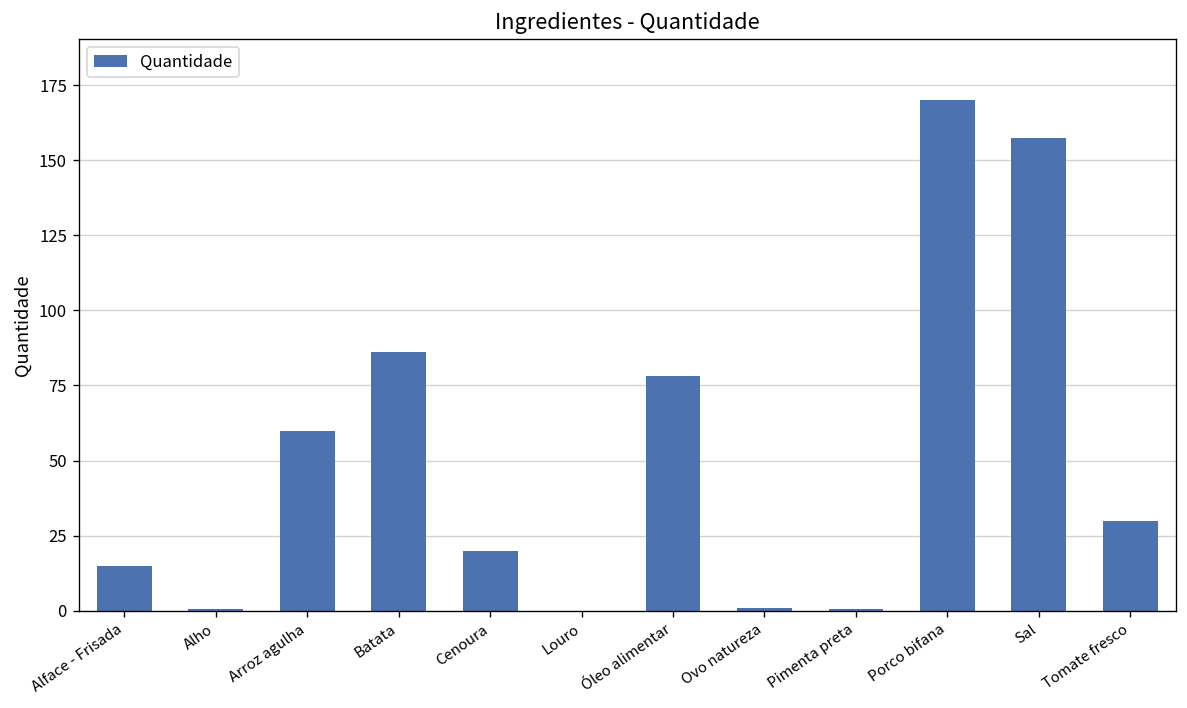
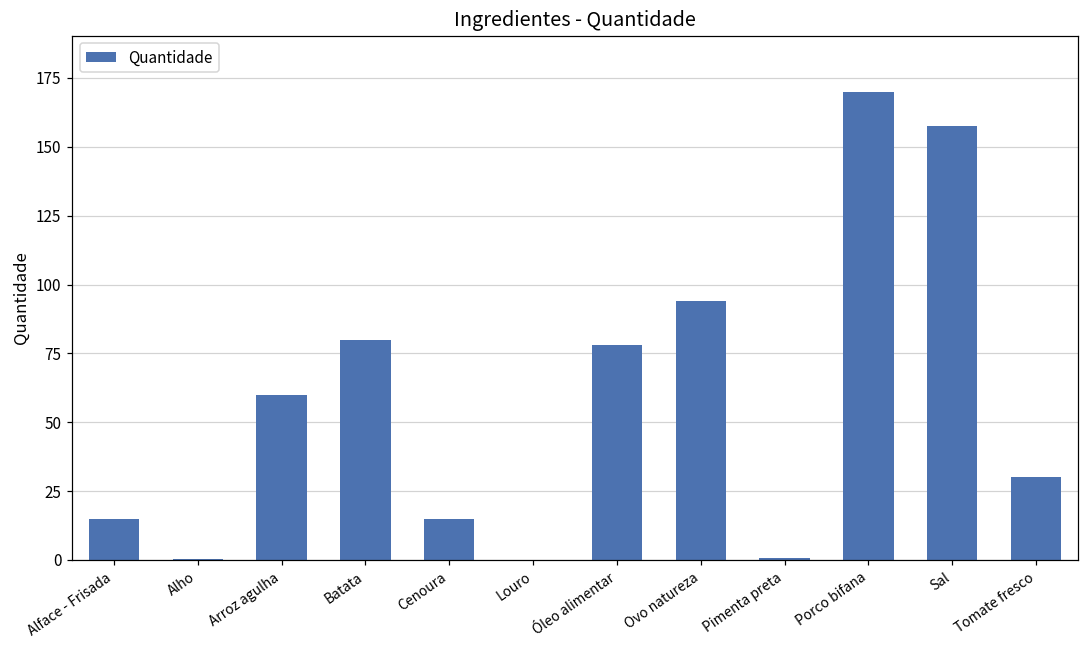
  {
    "Alface - Frisada": 15,
    "Arroz agulha": 60,
-   "Batata": 86,
-   "Cenoura": 20,
+   "Batata": 80,
+   "Cenoura": 15,
    "Óleo alimentar": 78,
-   "Ovo natureza": 1,
+   "Ovo natureza": 94,
    "Porco bifana": 170,
    "Sal": 157,
    "Tomate fresco": 30
  }
